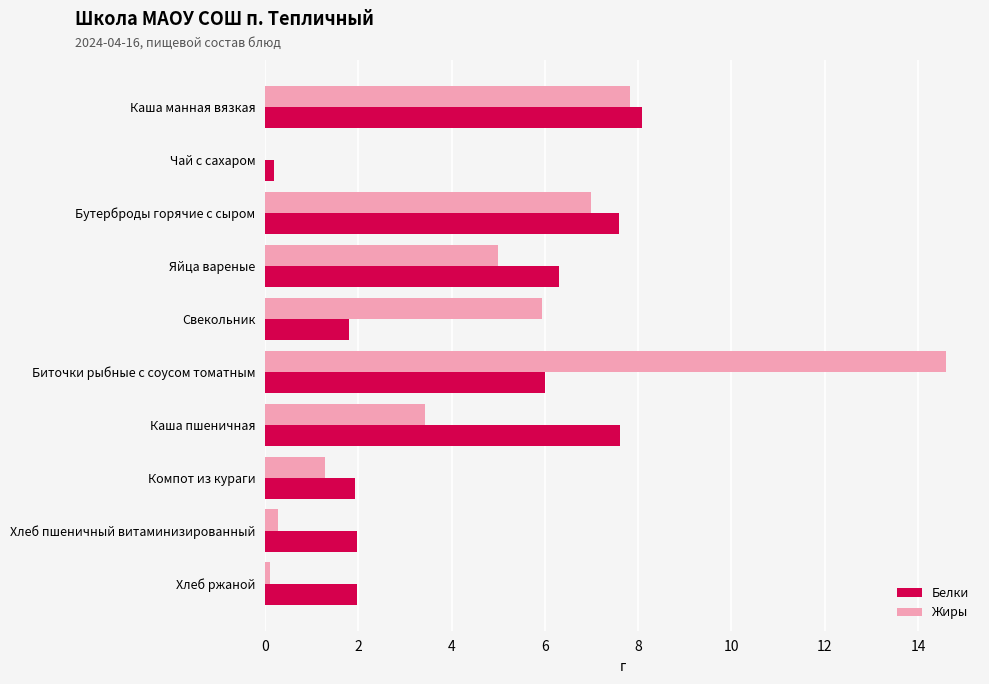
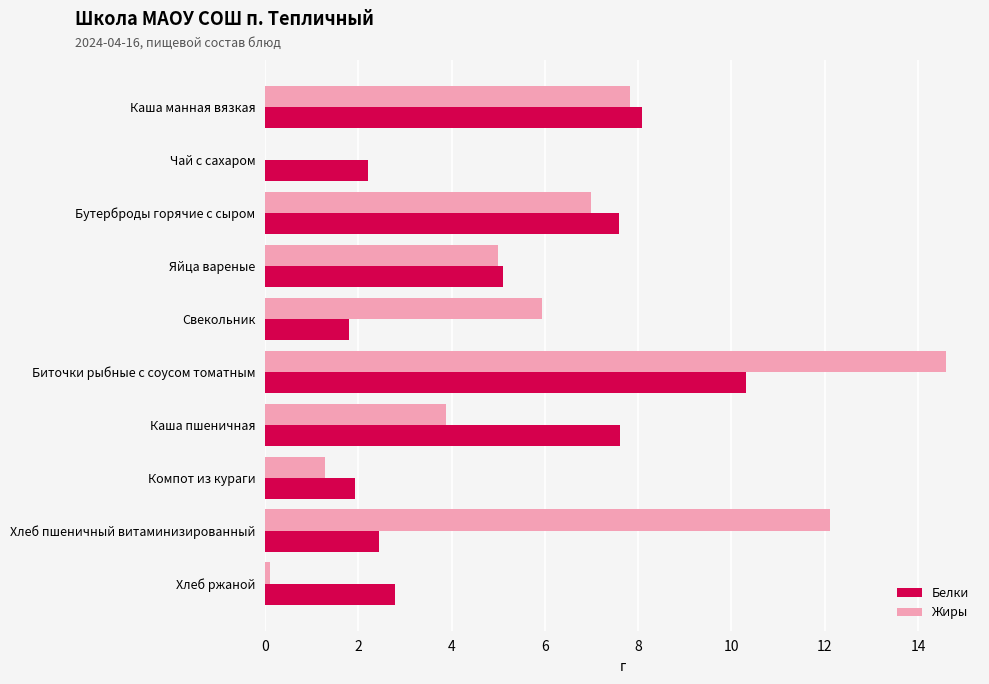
  {
    "Белки": {
      "Каша манная вязкая": 8.1,
-     "Чай с сахаром": 0.2,
+     "Чай с сахаром": 2.2,
      "Бутерброды горячие с сыром": 7.6,
-     "Яйца вареные": 6.3,
+     "Яйца вареные": 5.1,
      "Свекольник": 1.8,
-     "Биточки рыбные с соусом томатным": 6.0,
+     "Биточки рыбные с соусом томатным": 10.3,
      "Каша пшеничная": 7.6,
      "Компот из кураги": 1.9,
-     "Хлеб пшеничный витаминизированный": 2.0,
-     "Хлеб ржаной": 2.0
+     "Хлеб пшеничный витаминизированный": 2.5,
+     "Хлеб ржаной": 2.8
    },
    "Жиры": {
      "Каша манная вязкая": 7.8,
      "Чай с сахаром": 0.0,
      "Бутерброды горячие с сыром": 7.0,
      "Яйца вареные": 5.0,
      "Свекольник": 5.9,
      "Биточки рыбные с соусом томатным": 14.6,
-     "Каша пшеничная": 3.4,
+     "Каша пшеничная": 3.9,
      "Компот из кураги": 1.3,
-     "Хлеб пшеничный витаминизированный": 0.3,
+     "Хлеб пшеничный витаминизированный": 12.1,
      "Хлеб ржаной": 0.1
    }
  }
